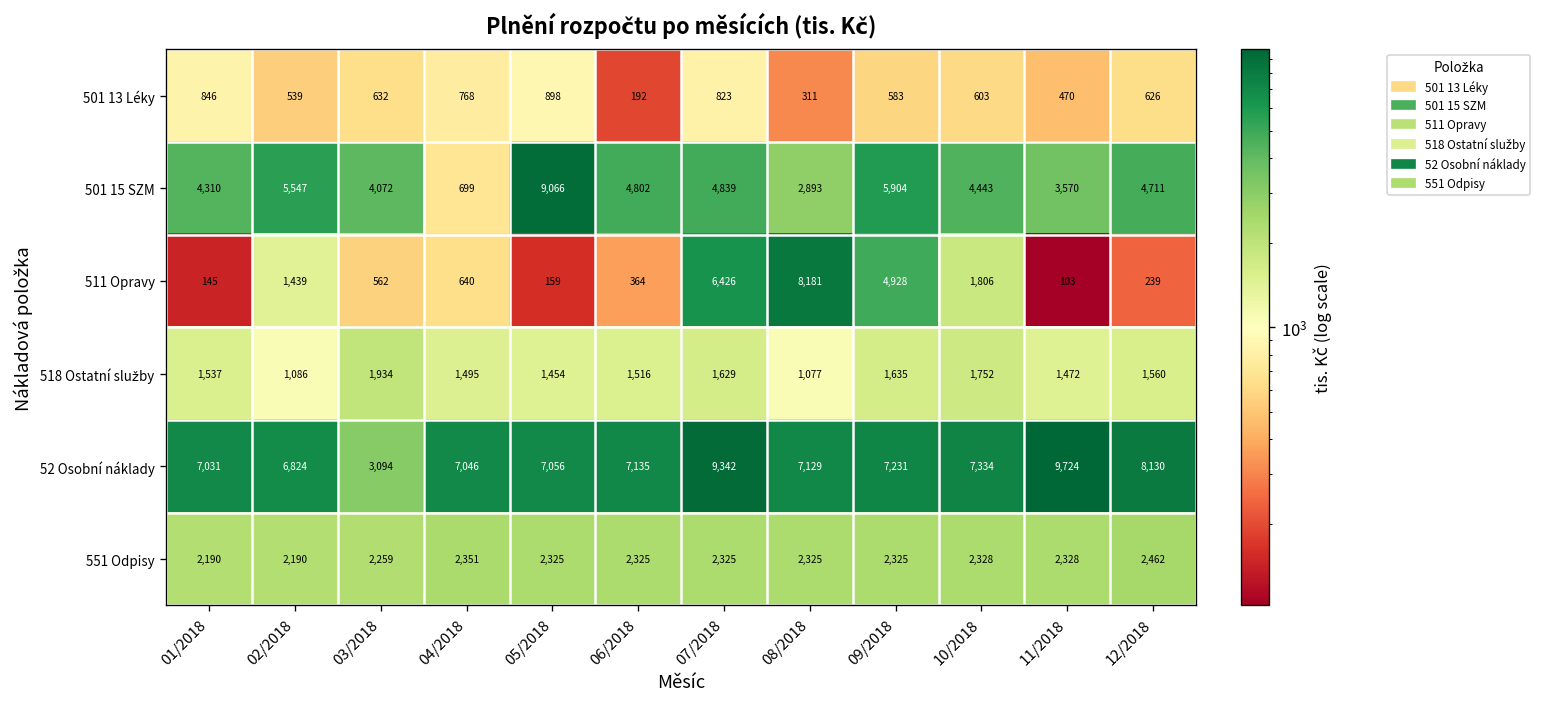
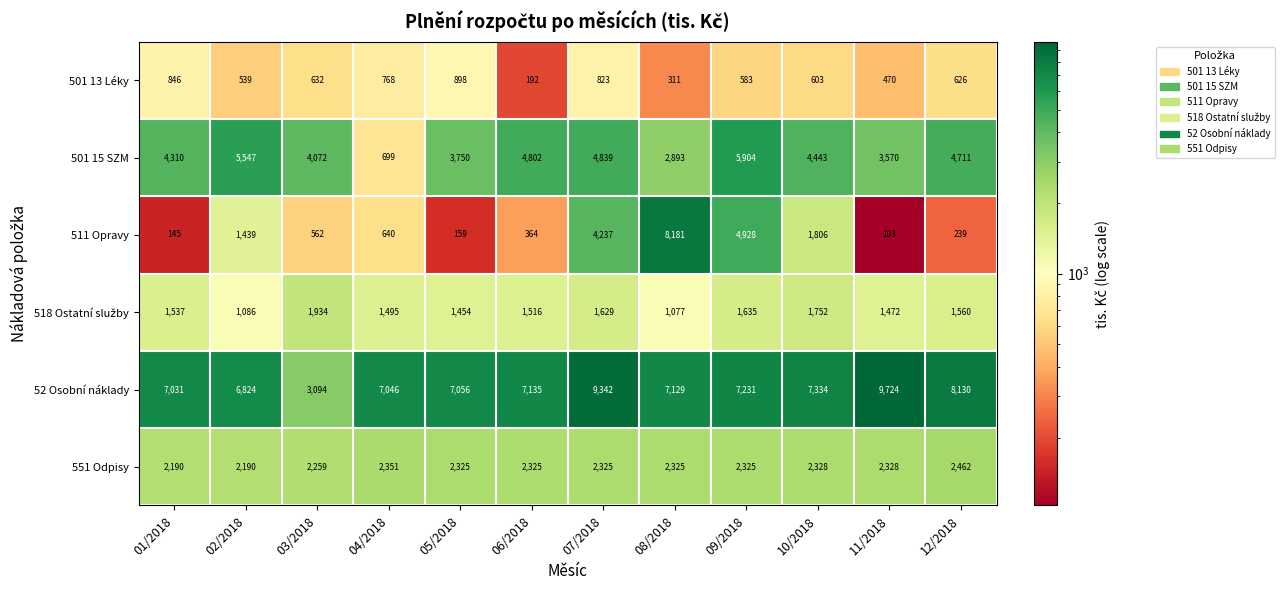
  {
    "501 13 Léky": {
      "01/2018": "846",
      "02/2018": "539",
      "03/2018": "632",
      "04/2018": "768",
      "05/2018": "898",
      "06/2018": "192",
      "07/2018": "823",
      "08/2018": "311",
      "09/2018": "583",
      "10/2018": "603",
      "11/2018": "470",
      "12/2018": "626"
    },
    "501 15 SZM": {
      "01/2018": "4,310",
      "02/2018": "5,547",
      "03/2018": "4,072",
      "04/2018": "699",
-     "05/2018": "9,066",
+     "05/2018": "3,750",
      "06/2018": "4,802",
      "07/2018": "4,839",
      "08/2018": "2,893",
      "09/2018": "5,904",
      "10/2018": "4,443",
      "11/2018": "3,570",
      "12/2018": "4,711"
    },
    "511 Opravy": {
      "01/2018": "145",
      "02/2018": "1,439",
      "03/2018": "562",
      "04/2018": "640",
      "05/2018": "159",
      "06/2018": "364",
-     "07/2018": "6,426",
+     "07/2018": "4,237",
      "08/2018": "8,181",
      "09/2018": "4,928",
      "10/2018": "1,806",
      "11/2018": "103",
      "12/2018": "239"
    },
    "518 Ostatní služby": {
      "01/2018": "1,537",
      "02/2018": "1,086",
      "03/2018": "1,934",
      "04/2018": "1,495",
      "05/2018": "1,454",
      "06/2018": "1,516",
      "07/2018": "1,629",
      "08/2018": "1,077",
      "09/2018": "1,635",
      "10/2018": "1,752",
      "11/2018": "1,472",
      "12/2018": "1,560"
    },
    "52 Osobní náklady": {
      "01/2018": "7,031",
      "02/2018": "6,824",
      "03/2018": "3,094",
      "04/2018": "7,046",
      "05/2018": "7,056",
      "06/2018": "7,135",
      "07/2018": "9,342",
      "08/2018": "7,129",
      "09/2018": "7,231",
      "10/2018": "7,334",
      "11/2018": "9,724",
      "12/2018": "8,130"
    },
    "551 Odpisy": {
      "01/2018": "2,190",
      "02/2018": "2,190",
      "03/2018": "2,259",
      "04/2018": "2,351",
      "05/2018": "2,325",
      "06/2018": "2,325",
      "07/2018": "2,325",
      "08/2018": "2,325",
      "09/2018": "2,325",
      "10/2018": "2,328",
      "11/2018": "2,328",
      "12/2018": "2,462"
    }
  }
